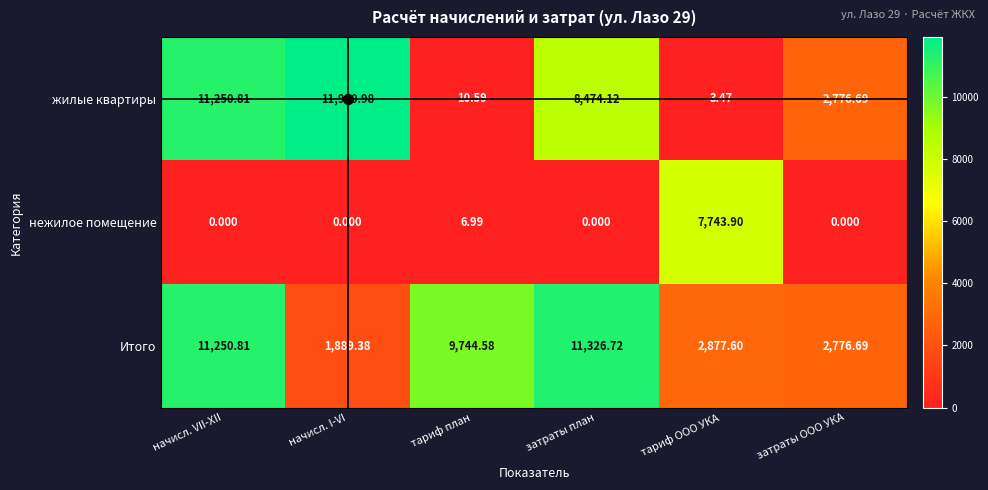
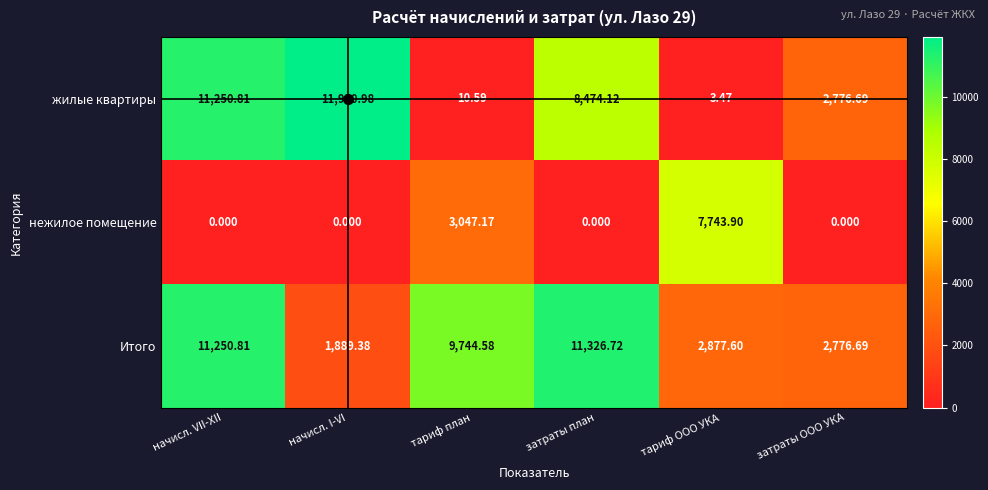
  {
    "жилые квартиры": {
      "начисл. VII-XII": "11,250.81",
      "тариф план": "10.59",
      "затраты план": "8,474.12",
      "тариф ООО УКА": "3.47",
      "затраты ООО УКА": "2,776.69"
    },
    "нежилое помещение": {
      "начисл. VII-XII": "0.000",
      "начисл. I-VI": "0.000",
-     "тариф план": "6.99",
+     "тариф план": "3,047.17",
      "затраты план": "0.000",
      "тариф ООО УКА": "7,743.90",
      "затраты ООО УКА": "0.000"
    },
    "Итого": {
      "начисл. VII-XII": "11,250.81",
      "начисл. I-VI": "1,889.38",
      "тариф план": "9,744.58",
      "затраты план": "11,326.72",
      "тариф ООО УКА": "2,877.60",
      "затраты ООО УКА": "2,776.69"
    }
  }
